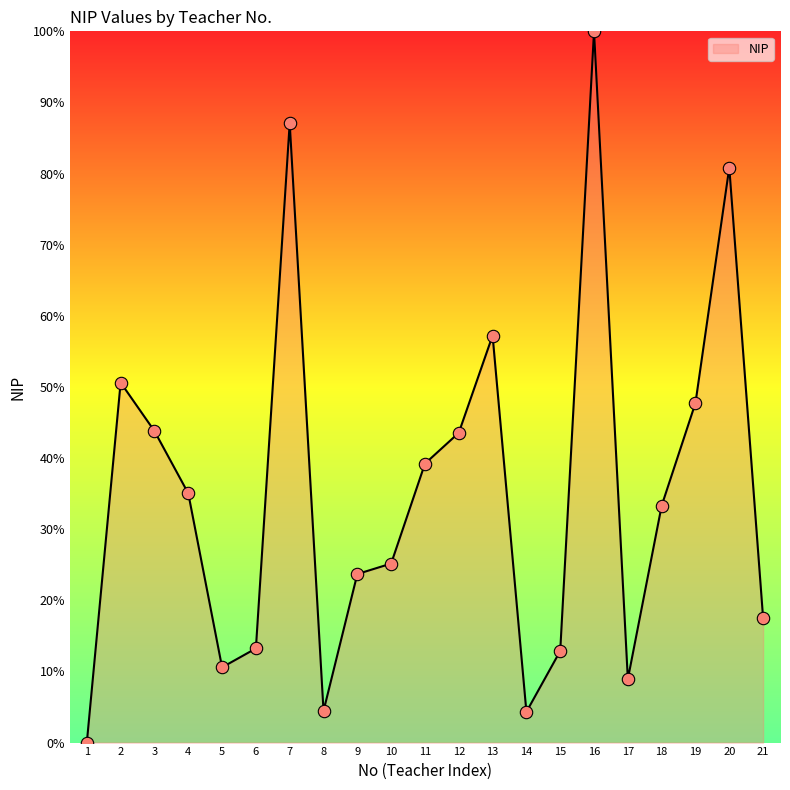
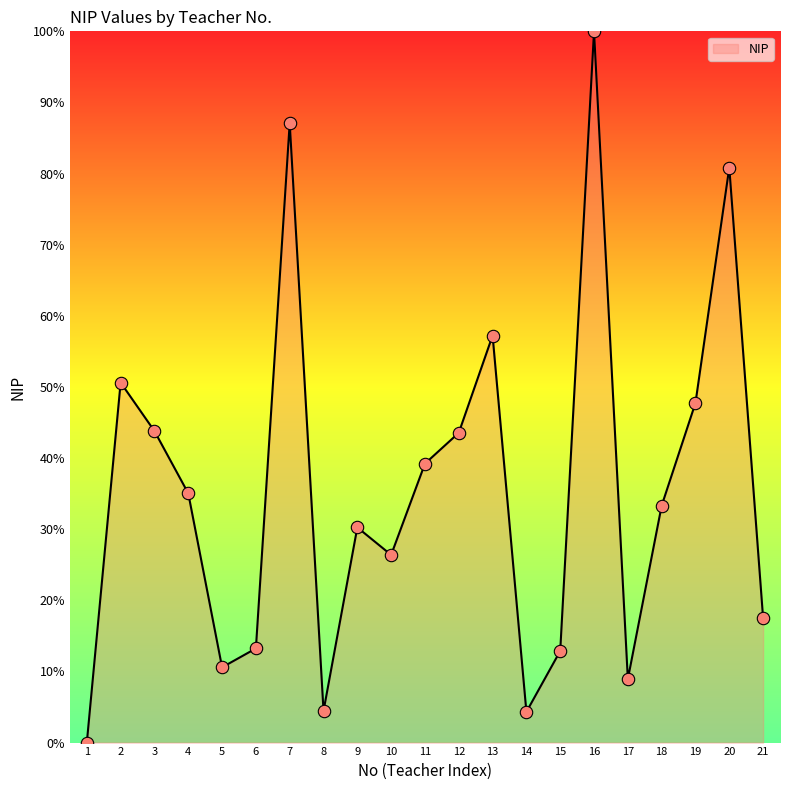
  {
    "1": "0%",
    "2": "51%",
    "3": "44%",
    "4": "35%",
    "5": "11%",
    "6": "13%",
    "7": "87%",
    "8": "4%",
-   "9": "24%",
-   "10": "25%",
+   "9": "30%",
+   "10": "26%",
    "11": "39%",
    "12": "44%",
    "13": "57%",
    "14": "4%",
    "15": "13%",
    "16": "100%",
    "17": "9%",
    "18": "33%",
    "19": "48%",
    "20": "81%",
    "21": "18%"
  }
